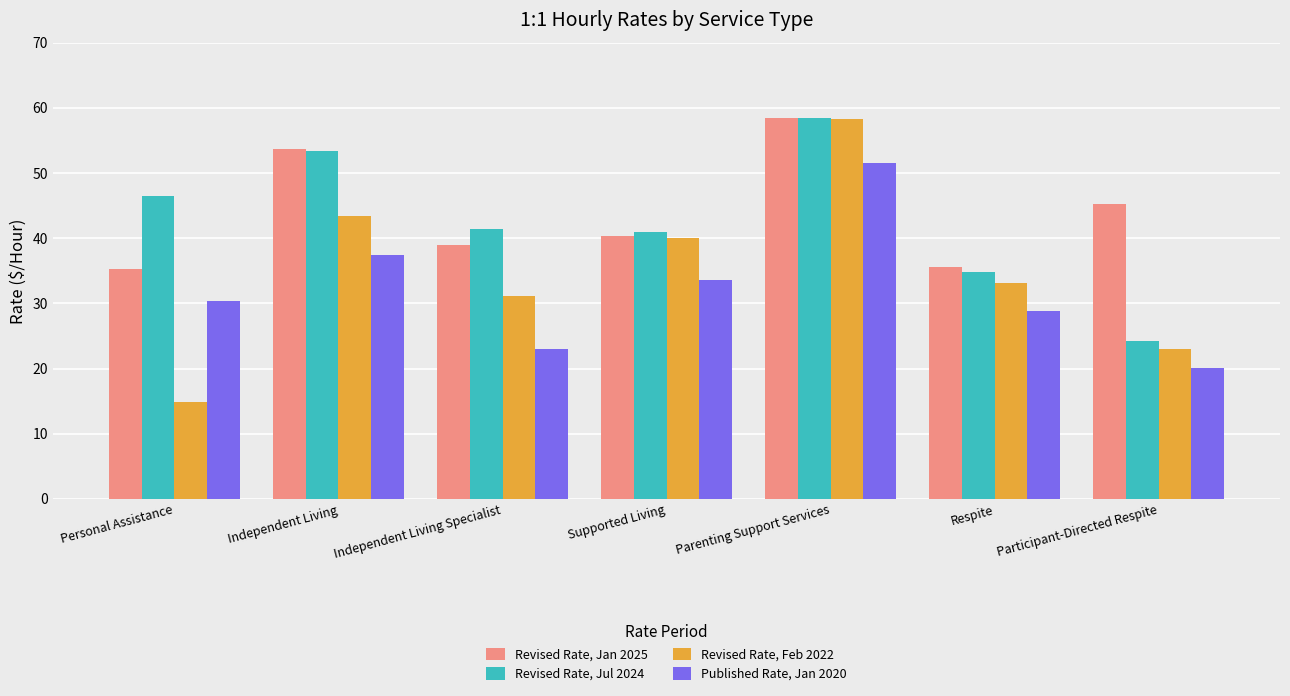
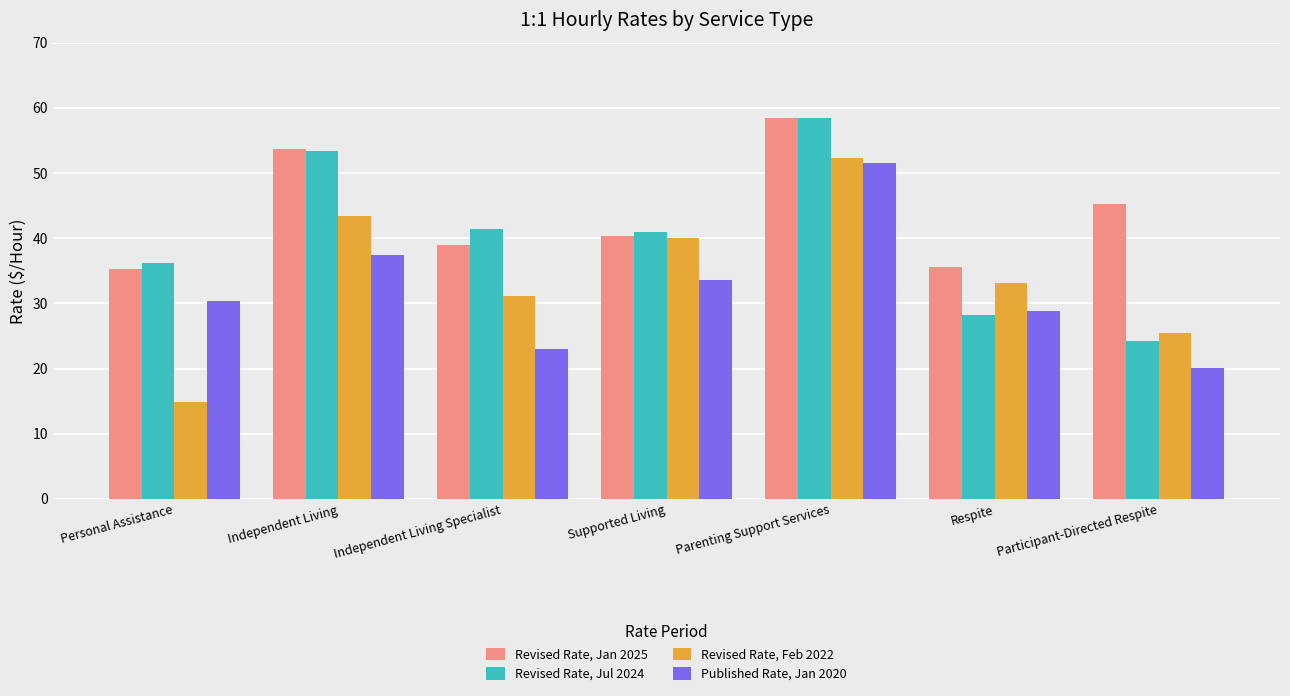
  {
    "Revised Rate, Jan 2025": {
      "Personal Assistance": 35,
      "Independent Living": 54,
      "Independent Living Specialist": 39,
      "Supported Living": 40,
      "Parenting Support Services": 59,
      "Respite": 36,
      "Participant-Directed Respite": 45
    },
    "Revised Rate, Jul 2024": {
-     "Personal Assistance": 46,
+     "Personal Assistance": 36,
      "Independent Living": 53,
      "Independent Living Specialist": 41,
      "Supported Living": 41,
      "Parenting Support Services": 59,
-     "Respite": 35,
+     "Respite": 28,
      "Participant-Directed Respite": 24
    },
    "Revised Rate, Feb 2022": {
      "Personal Assistance": 15,
      "Independent Living": 43,
      "Independent Living Specialist": 31,
      "Supported Living": 40,
-     "Parenting Support Services": 58,
+     "Parenting Support Services": 52,
      "Respite": 33,
-     "Participant-Directed Respite": 23
+     "Participant-Directed Respite": 25
    },
    "Published Rate, Jan 2020": {
      "Personal Assistance": 30,
      "Independent Living": 37,
      "Independent Living Specialist": 23,
      "Supported Living": 34,
      "Parenting Support Services": 51,
      "Respite": 29,
      "Participant-Directed Respite": 20
    }
  }
